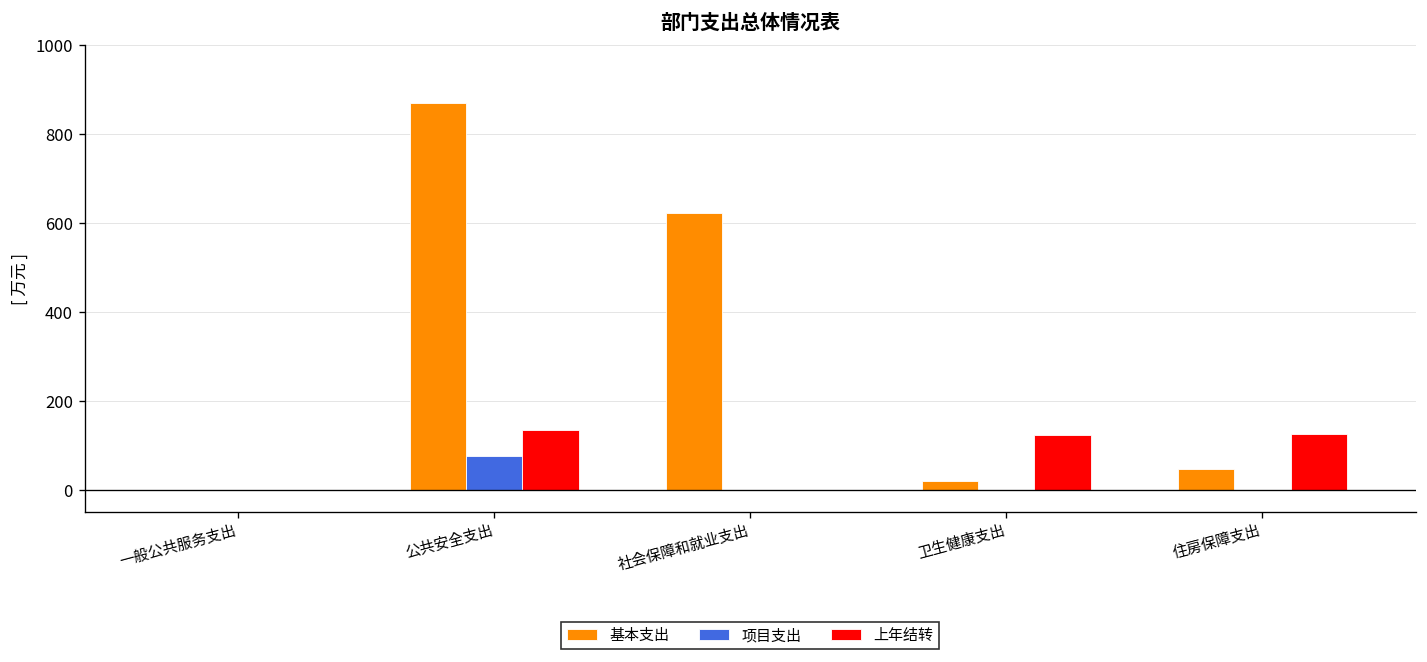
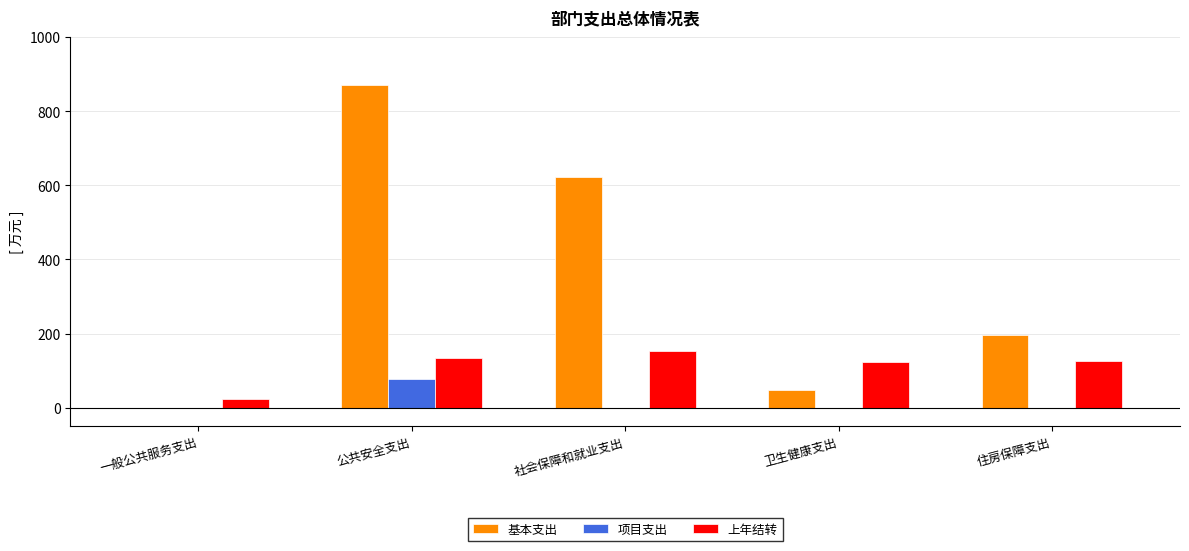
  {
    "基本支出": {
      "一般公共服务支出": 0,
      "公共安全支出": 870,
      "社会保障和就业支出": 620,
-     "卫生健康支出": 20,
-     "住房保障支出": 50
+     "卫生健康支出": 50,
+     "住房保障支出": 190
    },
    "项目支出": {
      "一般公共服务支出": 0,
      "公共安全支出": 80,
      "社会保障和就业支出": 0,
      "卫生健康支出": 0,
      "住房保障支出": 0
    },
    "上年结转": {
-     "一般公共服务支出": 0,
+     "一般公共服务支出": 20,
      "公共安全支出": 130,
-     "社会保障和就业支出": 0,
+     "社会保障和就业支出": 150,
      "卫生健康支出": 120,
      "住房保障支出": 130
    }
  }
